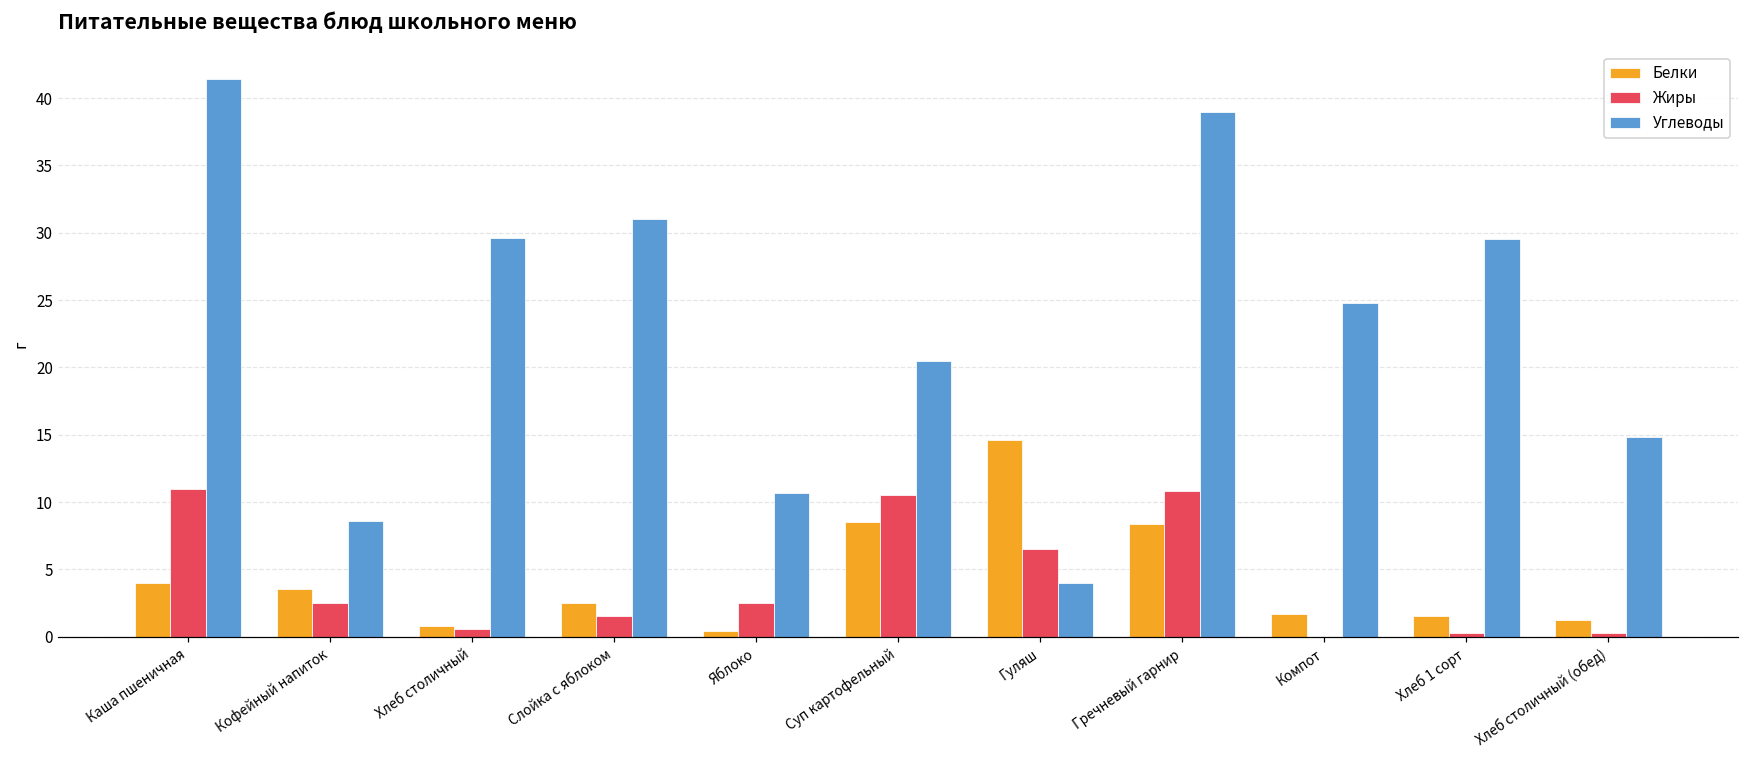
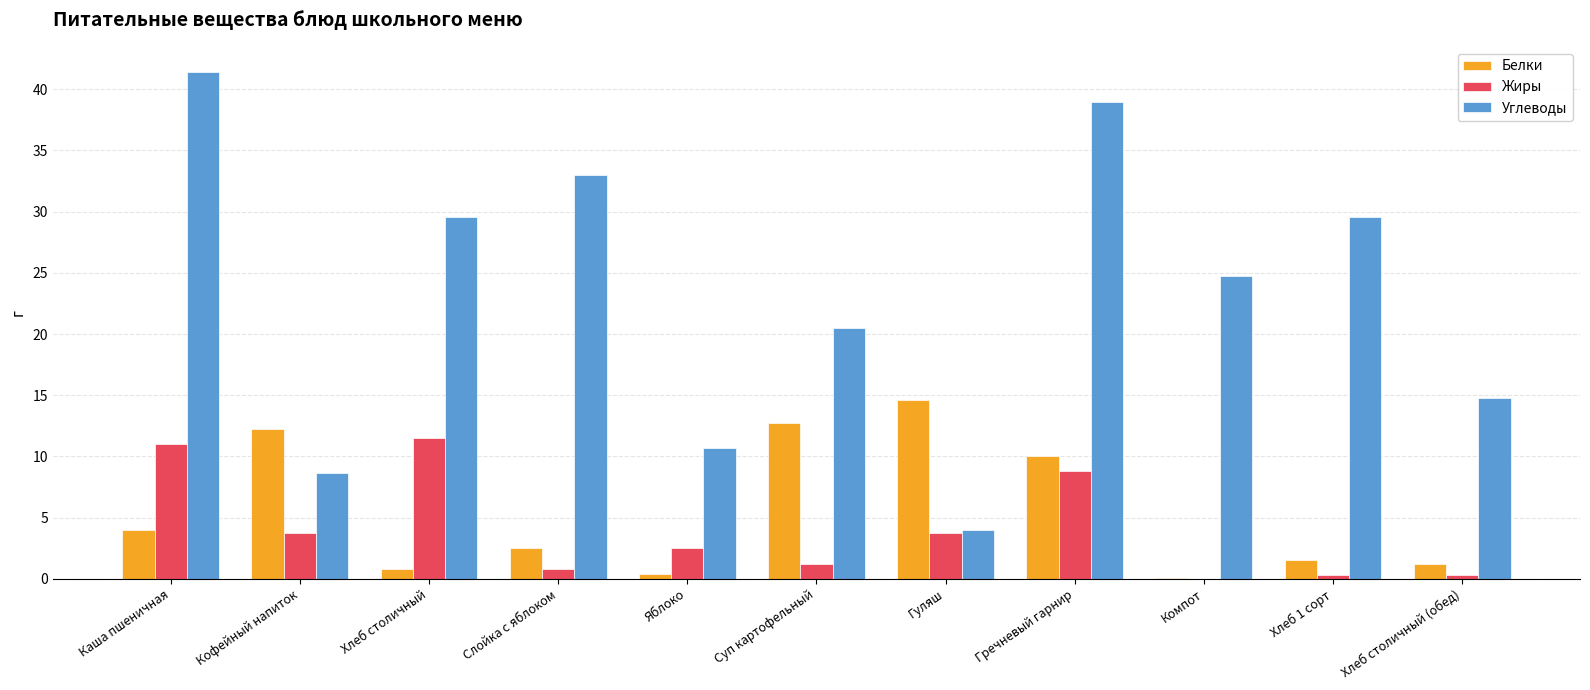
  {
    "Белки": {
      "Каша пшеничная": 4.0,
-     "Кофейный напиток": 3.5,
+     "Кофейный напиток": 12.2,
      "Хлеб столичный": 0.8,
      "Слойка с яблоком": 2.5,
      "Яблоко": 0.4,
-     "Суп картофельный": 8.5,
+     "Суп картофельный": 12.7,
      "Гуляш": 14.6,
-     "Гречневый гарнир": 8.4,
-     "Компот": 1.7,
+     "Гречневый гарнир": 10.0,
+     "Компот": 0.0,
      "Хлеб 1 сорт": 1.5,
      "Хлеб столичный (обед)": 1.2
    },
    "Жиры": {
      "Каша пшеничная": 11.0,
-     "Кофейный напиток": 2.5,
-     "Хлеб столичный": 0.6,
-     "Слойка с яблоком": 1.5,
+     "Кофейный напиток": 3.7,
+     "Хлеб столичный": 11.5,
+     "Слойка с яблоком": 0.8,
      "Яблоко": 2.5,
-     "Суп картофельный": 10.5,
-     "Гуляш": 6.5,
-     "Гречневый гарнир": 10.8,
+     "Суп картофельный": 1.2,
+     "Гуляш": 3.7,
+     "Гречневый гарнир": 8.8,
      "Компот": 0.0,
      "Хлеб 1 сорт": 0.3,
      "Хлеб столичный (обед)": 0.3
    },
    "Углеводы": {
      "Каша пшеничная": 41.4,
      "Кофейный напиток": 8.6,
      "Хлеб столичный": 29.6,
-     "Слойка с яблоком": 31,
+     "Слойка с яблоком": 33,
      "Яблоко": 10.7,
      "Суп картофельный": 20.5,
      "Гуляш": 4,
      "Гречневый гарнир": 39,
      "Компот": 24.8,
      "Хлеб 1 сорт": 29.6,
      "Хлеб столичный (обед)": 15
    }
  }
